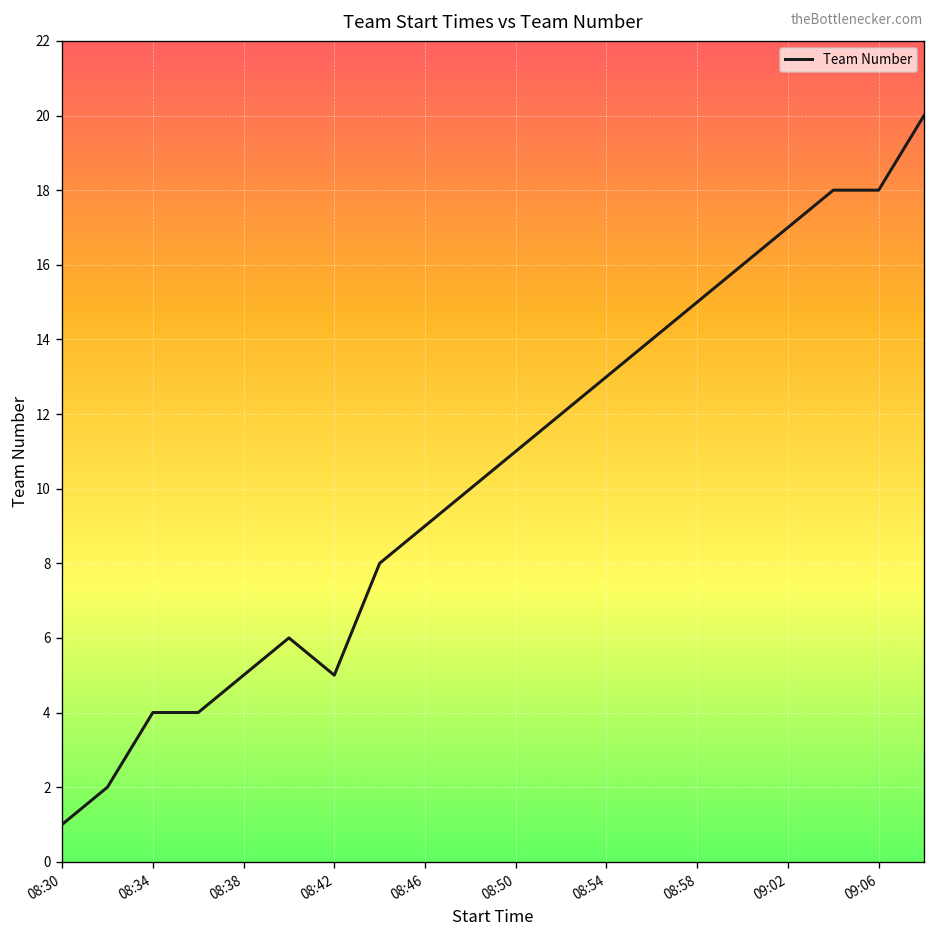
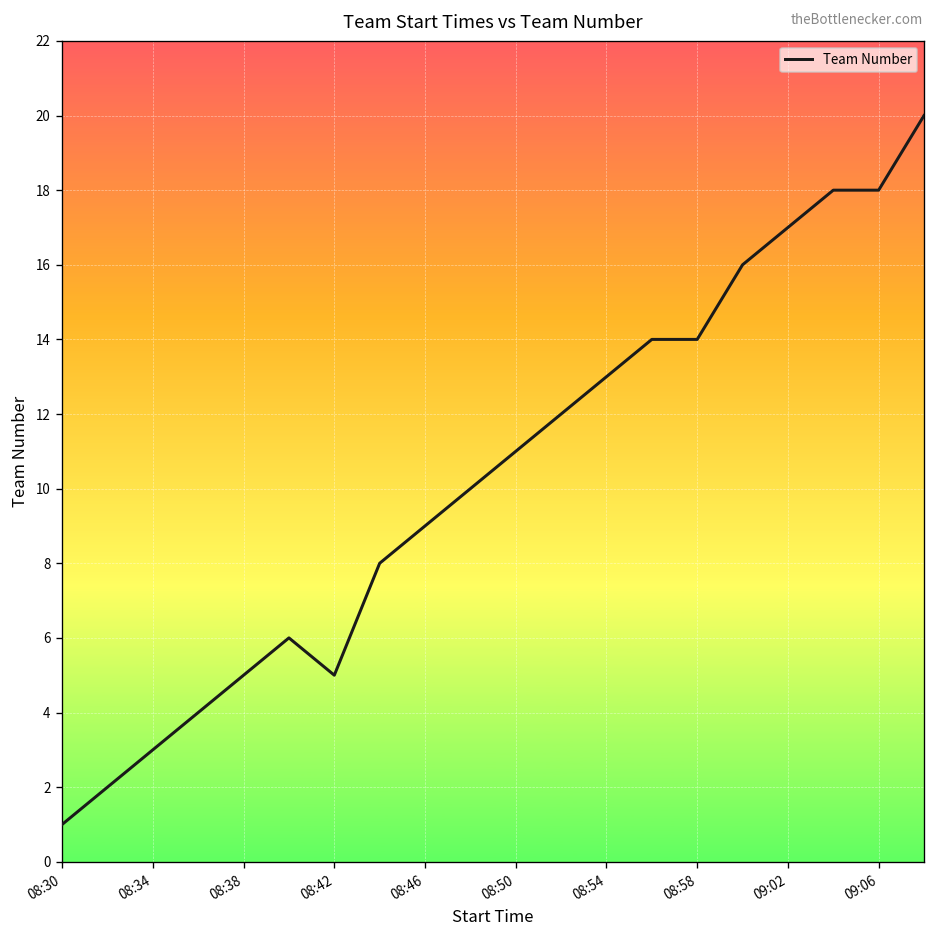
  {
    "08:30": 1,
-   "08:34": 4,
+   "08:34": 3,
    "08:38": 5,
    "08:42": 5,
    "08:46": 9,
    "08:50": 11,
    "08:54": 13,
-   "08:58": 15,
+   "08:58": 14,
    "09:02": 17,
    "09:06": 18
  }
